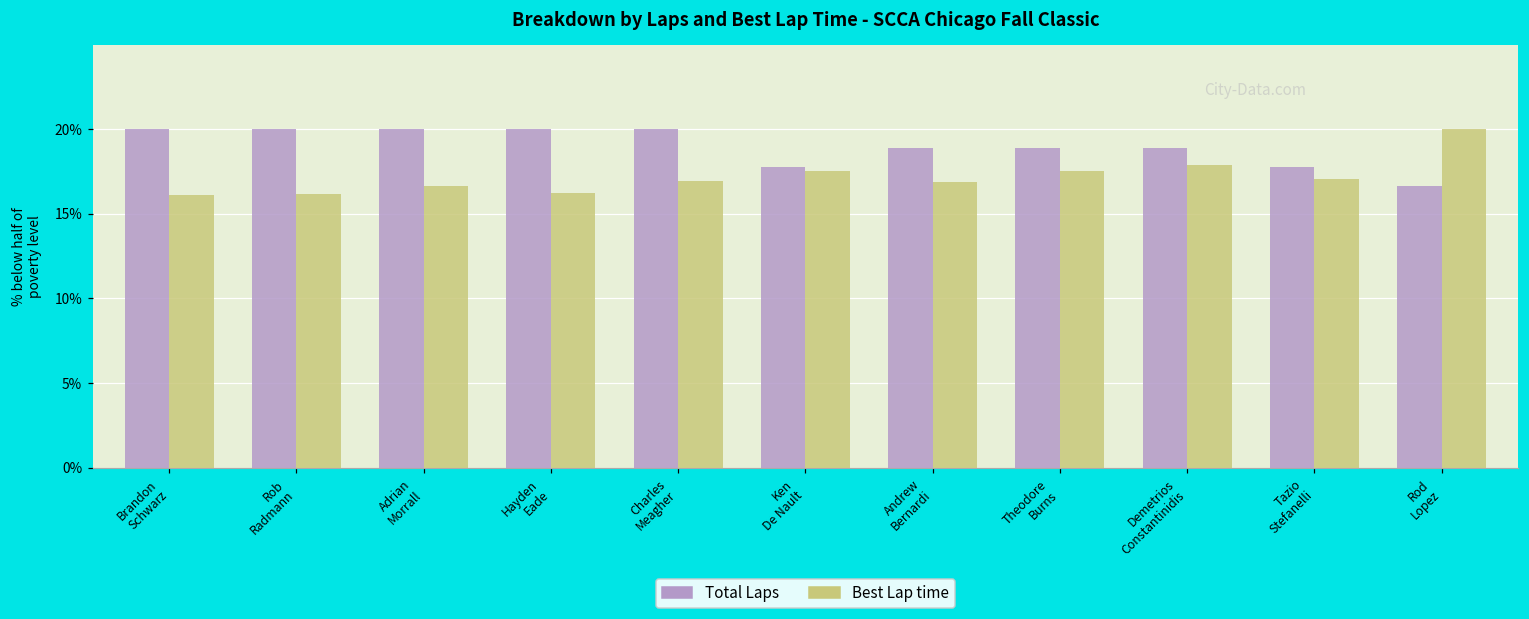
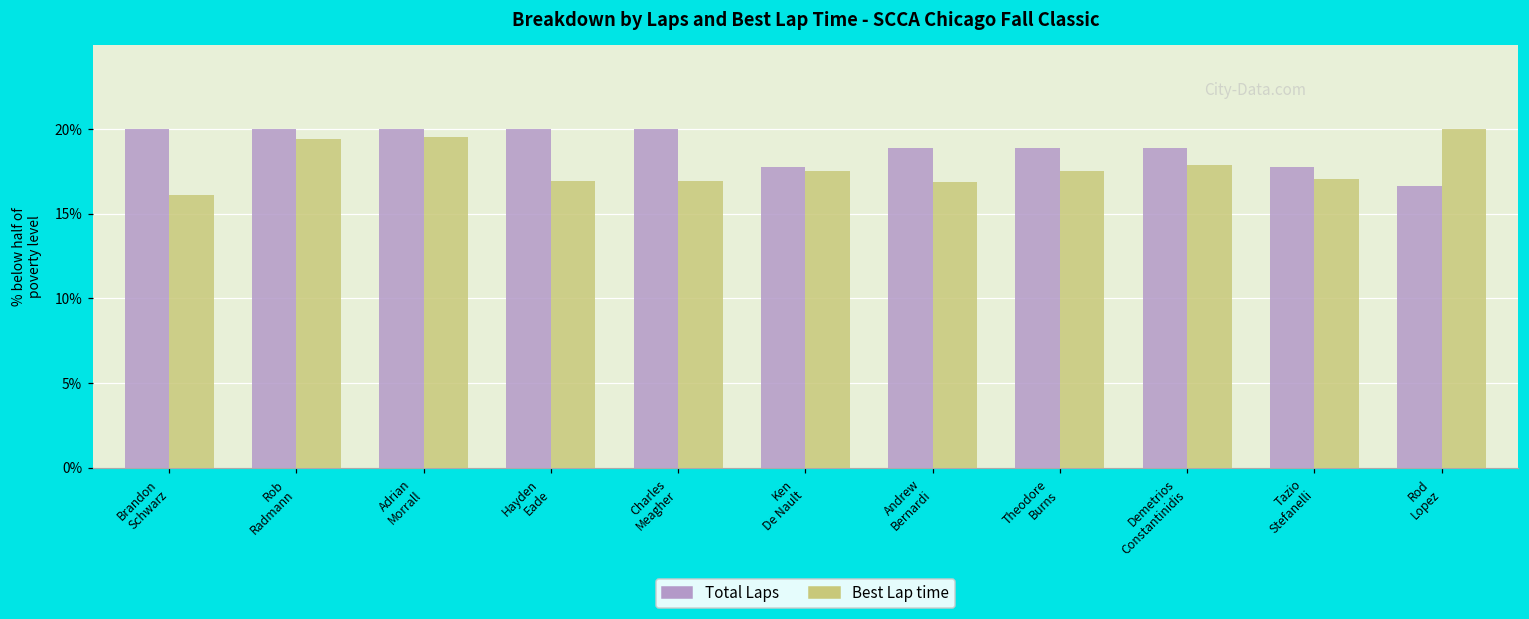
  {
    "Total Laps": {
      "Brandon Schwarz": "20.0%",
      "Rob Radmann": "20.0%",
      "Adrian Morrall": "20.0%",
      "Hayden Eade": "20.0%",
      "Charles Meagher": "20.0%",
      "Ken De Nault": "17.8%",
      "Andrew Bernardi": "18.9%",
      "Theodore Burns": "18.9%",
      "Demetrios Constantinidis": "18.9%",
      "Tazio Stefanelli": "17.8%",
      "Rod Lopez": "16.7%"
    },
    "Best Lap time": {
      "Brandon Schwarz": "16.1%",
-     "Rob Radmann": "16.2%",
-     "Adrian Morrall": "16.7%",
-     "Hayden Eade": "16.2%",
+     "Rob Radmann": "19.4%",
+     "Adrian Morrall": "19.6%",
+     "Hayden Eade": "16.9%",
      "Charles Meagher": "16.9%",
      "Ken De Nault": "17.5%",
      "Andrew Bernardi": "16.9%",
      "Theodore Burns": "17.5%",
      "Demetrios Constantinidis": "17.9%",
      "Tazio Stefanelli": "17.0%",
      "Rod Lopez": "20.0%"
    }
  }
